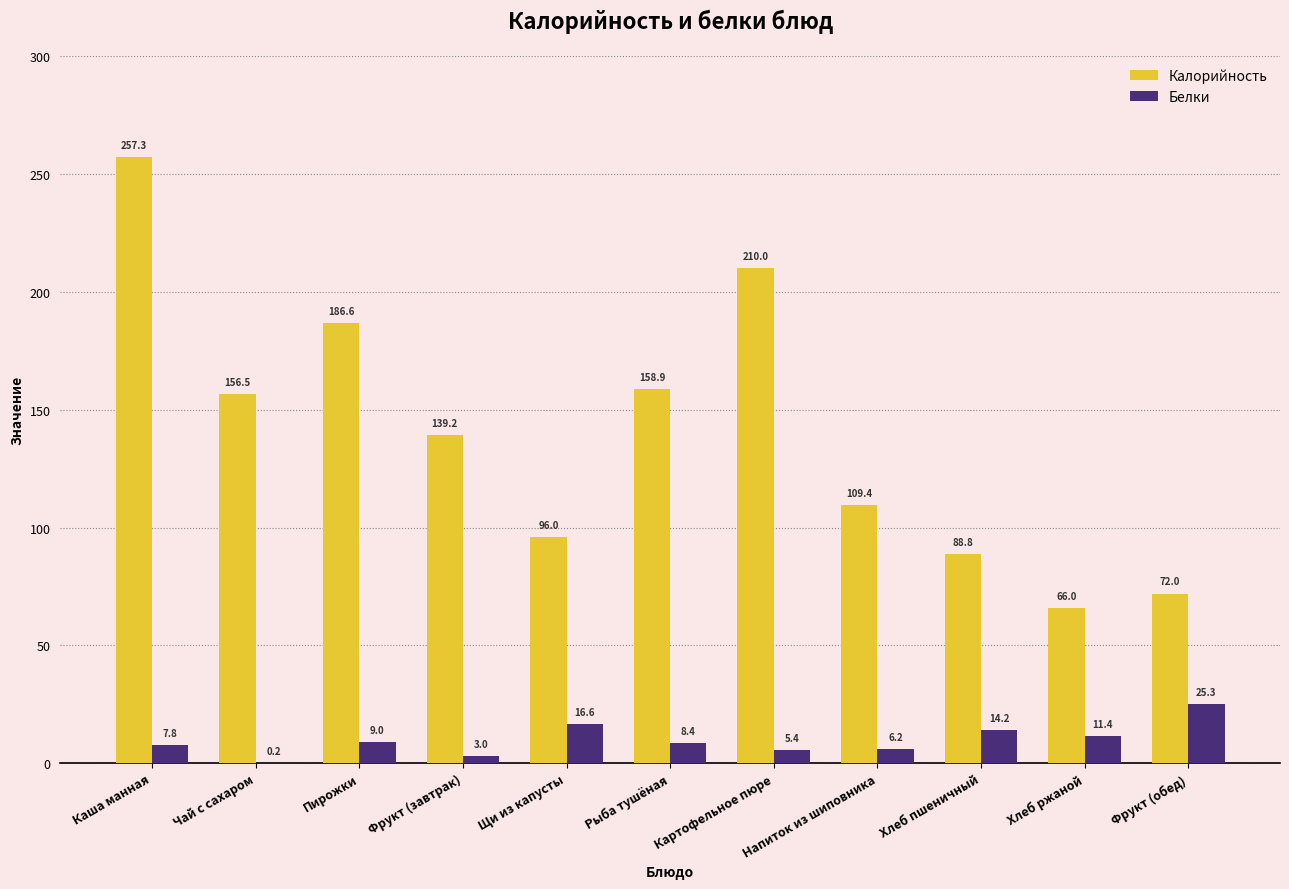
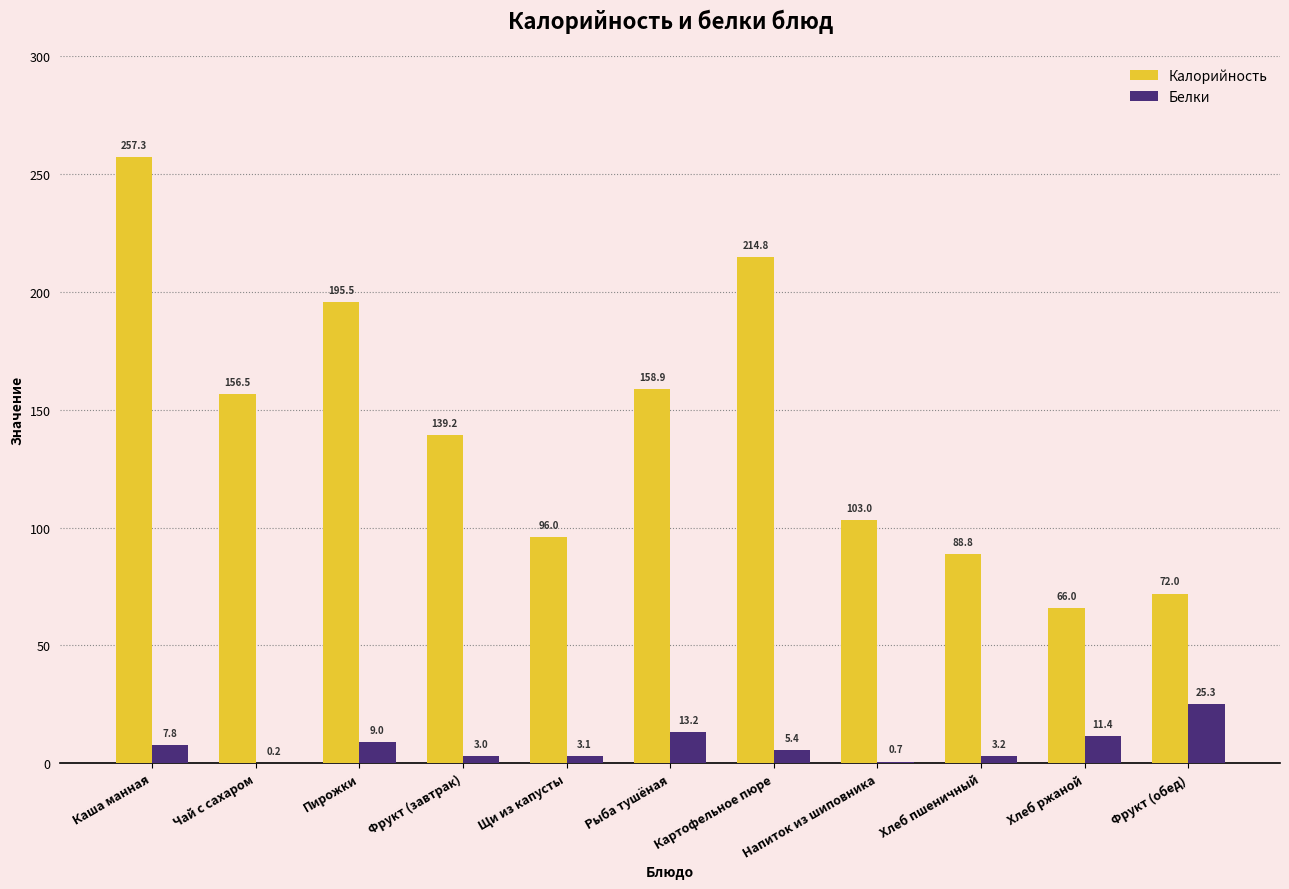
  {
    "Калорийность": {
      "Каша манная": 257.3,
      "Чай с сахаром": 156.5,
-     "Пирожки": 186.6,
+     "Пирожки": 195.5,
      "Фрукт (завтрак)": 139.2,
      "Щи из капусты": 96.0,
      "Рыба тушёная": 158.9,
-     "Картофельное пюре": 210.0,
-     "Напиток из шиповника": 109.4,
+     "Картофельное пюре": 214.8,
+     "Напиток из шиповника": 103.0,
      "Хлеб пшеничный": 88.8,
      "Хлеб ржаной": 66.0,
      "Фрукт (обед)": 72.0
    },
    "Белки": {
      "Каша манная": 7.8,
      "Чай с сахаром": 0.2,
      "Пирожки": 9.0,
      "Фрукт (завтрак)": 3.0,
-     "Щи из капусты": 16.6,
-     "Рыба тушёная": 8.4,
+     "Щи из капусты": 3.1,
+     "Рыба тушёная": 13.2,
      "Картофельное пюре": 5.4,
-     "Напиток из шиповника": 6.2,
-     "Хлеб пшеничный": 14.2,
+     "Напиток из шиповника": 0.7,
+     "Хлеб пшеничный": 3.2,
      "Хлеб ржаной": 11.4,
      "Фрукт (обед)": 25.3
    }
  }
